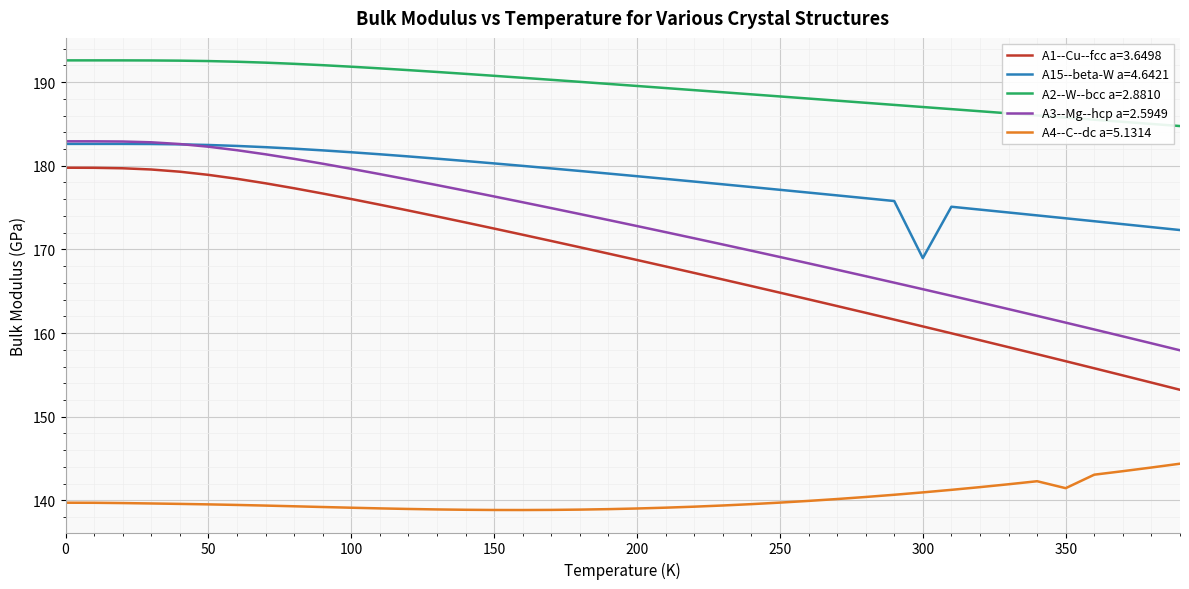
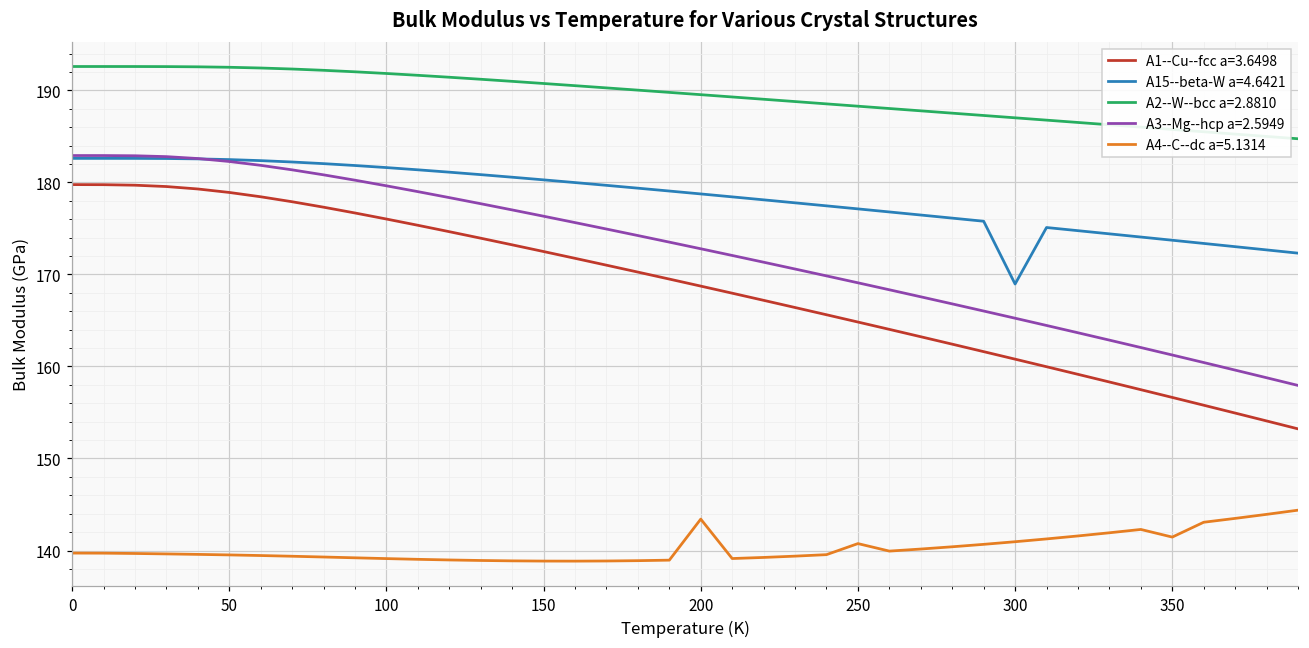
  {
    "A1--Cu--fcc a=3.6498": {
      "0": 180,
      "50": 179,
      "100": 176,
      "150": 172,
      "200": 169,
      "250": 165,
      "300": 161,
      "350": 157
    },
    "A15--beta-W a=4.6421": {
      "0": 183,
      "100": 182,
      "150": 180,
      "200": 179,
      "250": 177,
      "300": 169,
      "350": 174
    },
    "A2--W--bcc a=2.8810": {
      "0": 193,
      "50": 193,
      "100": 192,
      "150": 191,
      "200": 190,
      "250": 188,
      "300": 187
    },
    "A3--Mg--hcp a=2.5949": {
      "0": 183,
      "100": 180,
      "150": 176,
      "200": 173,
      "250": 169,
      "300": 165,
      "350": 161
    },
    "A4--C--dc a=5.1314": {
      "0": 140,
      "50": 140,
      "100": 139,
      "150": 139,
-     "200": 139,
-     "250": 140,
+     "200": 143,
+     "250": 141,
      "300": 141,
      "350": 141
    }
  }
